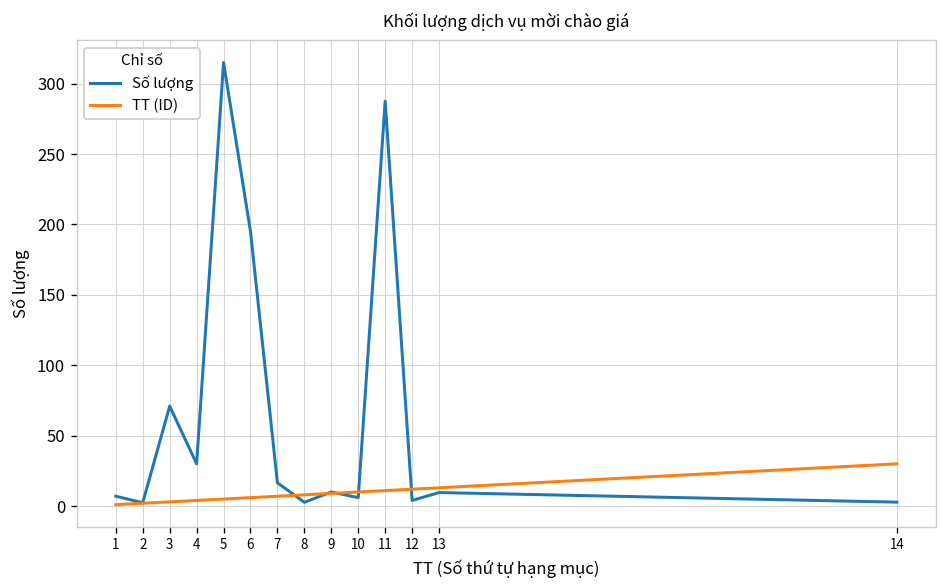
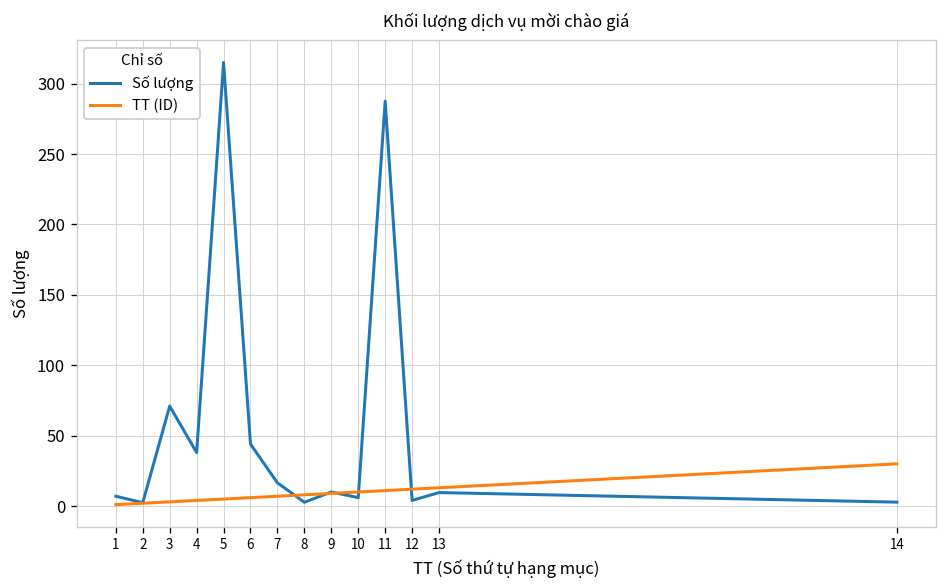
  {
    "Số lượng": {
      "1": 7,
      "3": 71,
-     "4": 30,
+     "4": 38,
      "5": 315,
-     "6": 195,
+     "6": 44,
      "7": 17,
      "8": 3,
      "10": 6,
      "11": 288,
      "12": 4,
      "13": 10,
      "14": 3
    },
    "TT (ID)": {
      "1": 1,
      "3": 3,
      "4": 4,
      "5": 5,
      "6": 6,
      "7": 7,
      "8": 8,
      "10": 10,
      "11": 11,
      "12": 12,
      "13": 13,
      "14": 30
    }
  }
